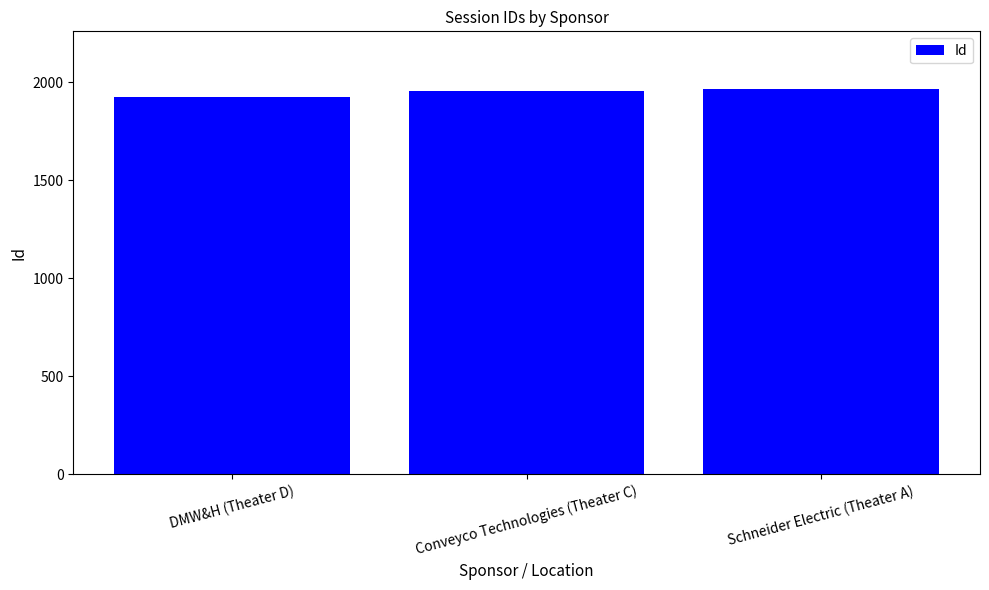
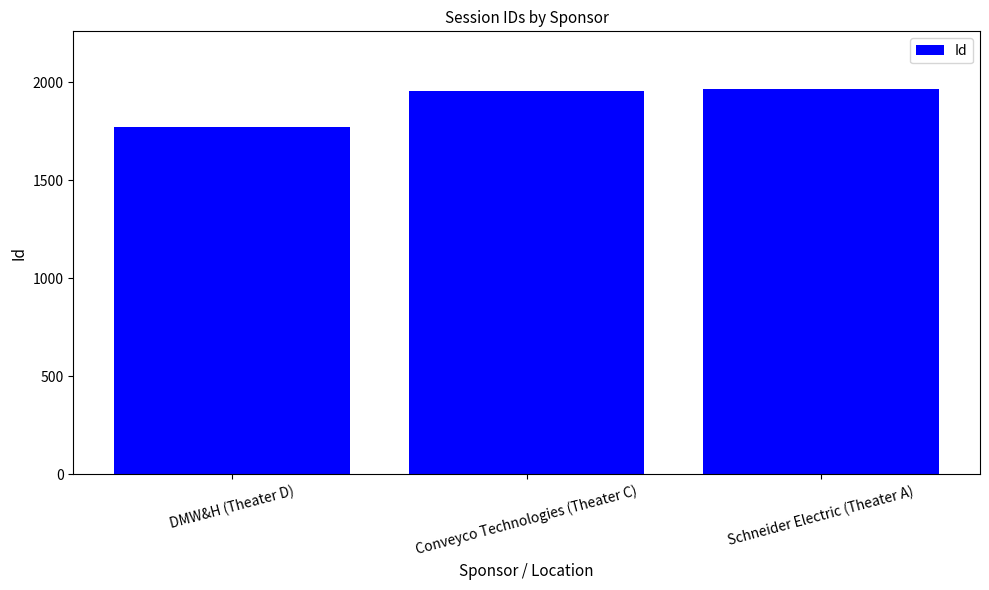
  {
-   "DMW&H (Theater D)": 1930,
+   "DMW&H (Theater D)": 1770,
    "Conveyco Technologies (Theater C)": 1960,
    "Schneider Electric (Theater A)": 1970
  }
